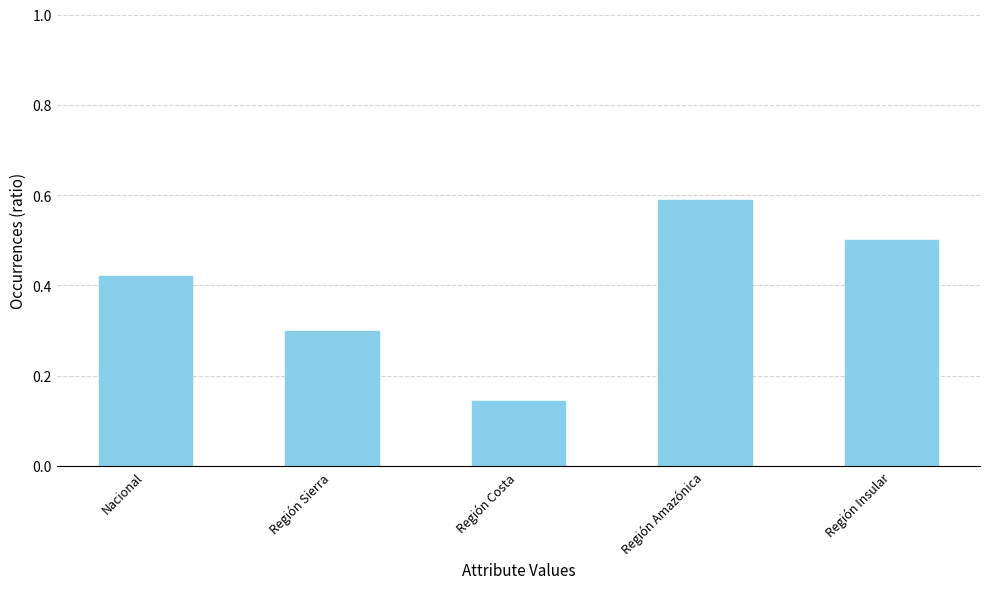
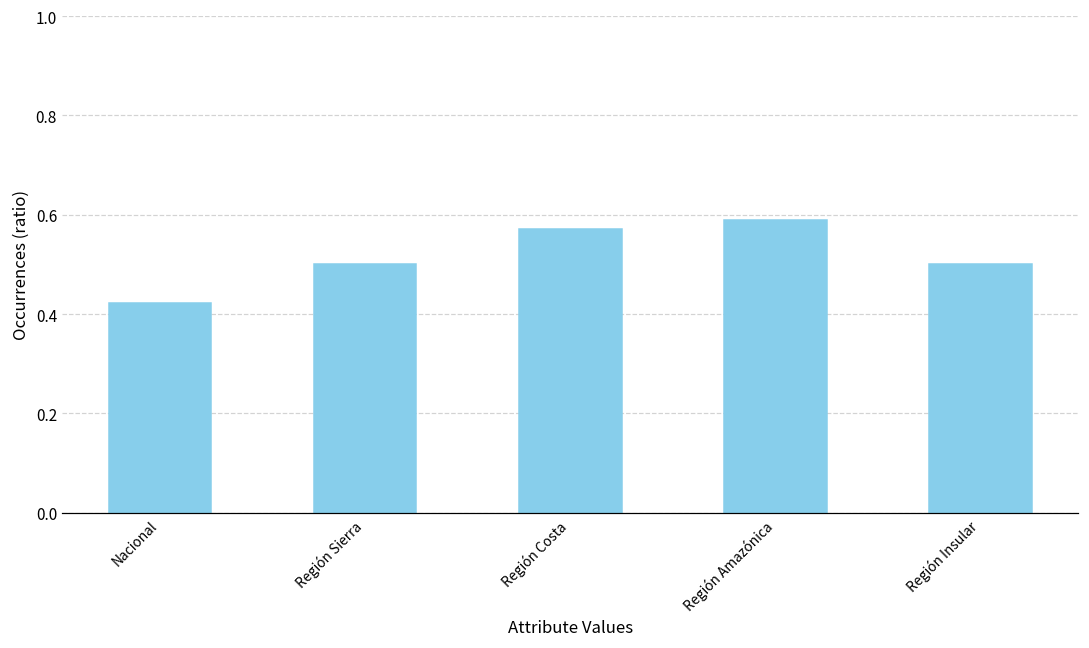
  {
    "Nacional": 0.42,
-   "Región Sierra": 0.3,
-   "Región Costa": 0.14,
+   "Región Sierra": 0.5,
+   "Región Costa": 0.57,
    "Región Amazónica": 0.59,
    "Región Insular": 0.50
  }
